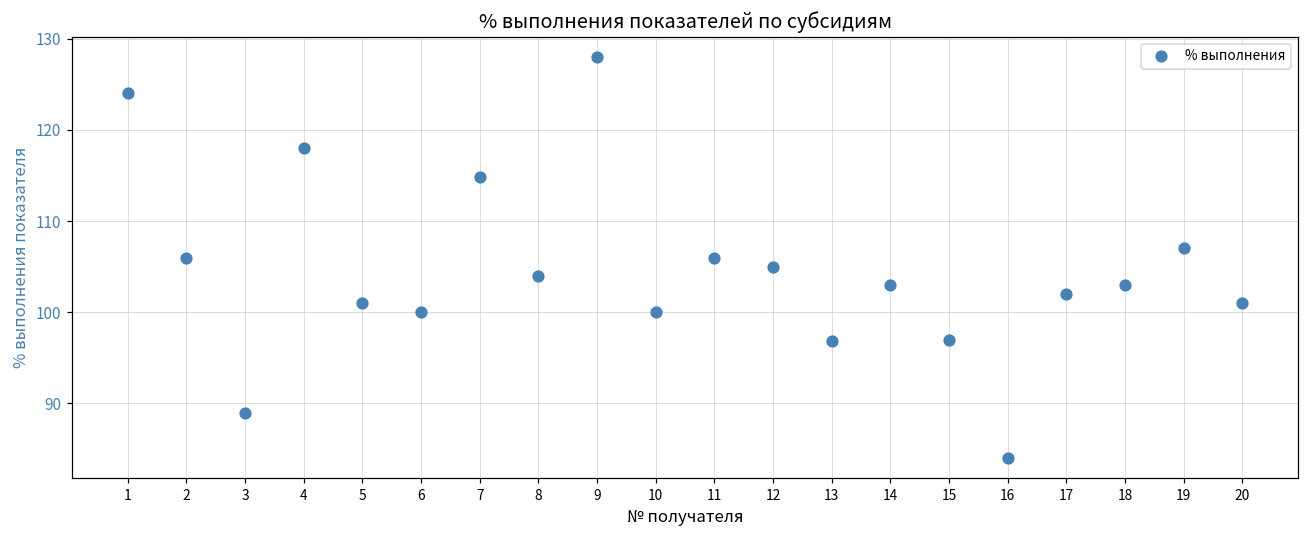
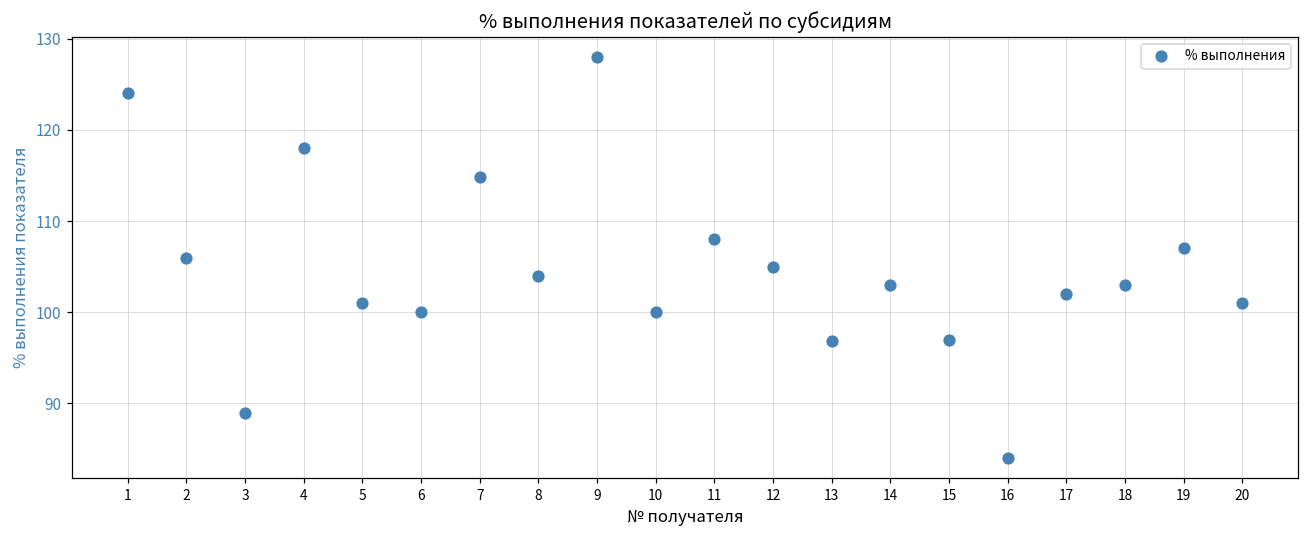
  {
    "1": 124,
    "2": 106,
    "3": 89,
    "4": 118,
    "5": 101,
    "6": 100,
    "7": 115,
    "8": 104,
    "9": 128,
    "10": 100,
-   "11": 106,
+   "11": 108,
    "12": 105,
    "13": 97,
    "14": 103,
    "15": 97,
    "16": 84,
    "17": 102,
    "18": 103,
    "19": 107,
    "20": 101
  }
